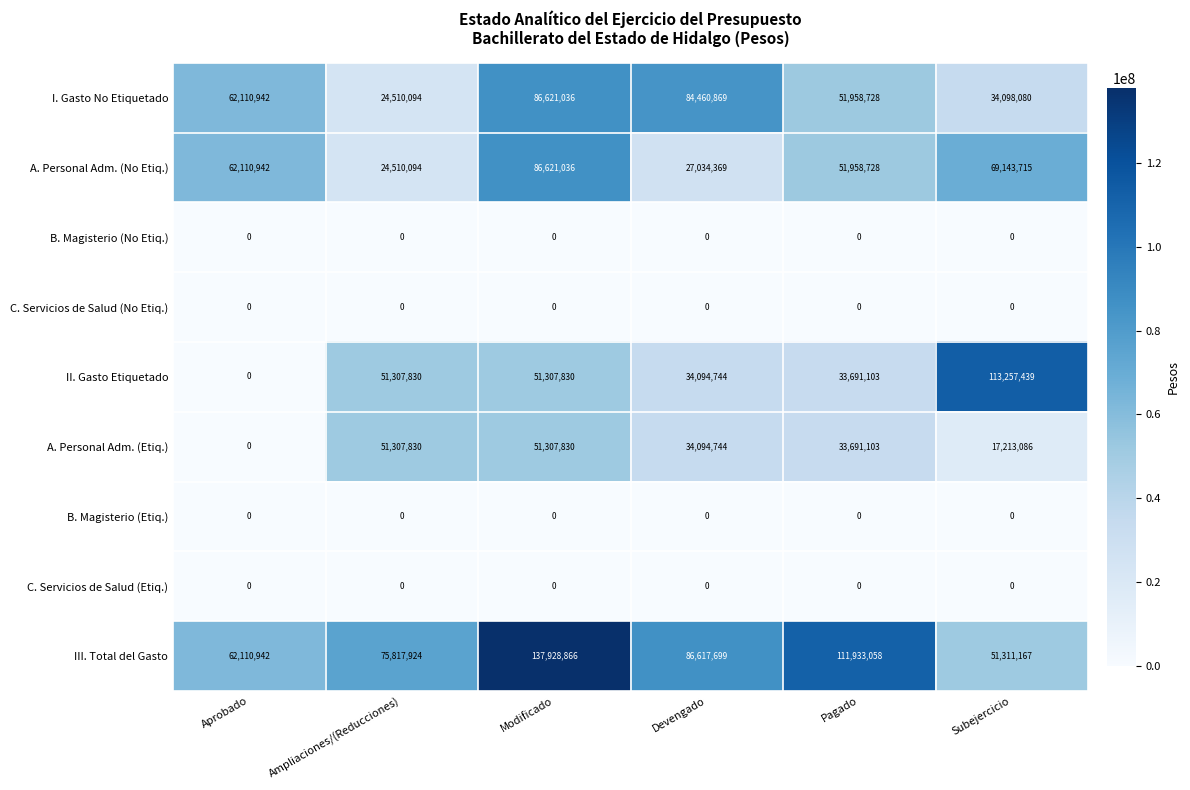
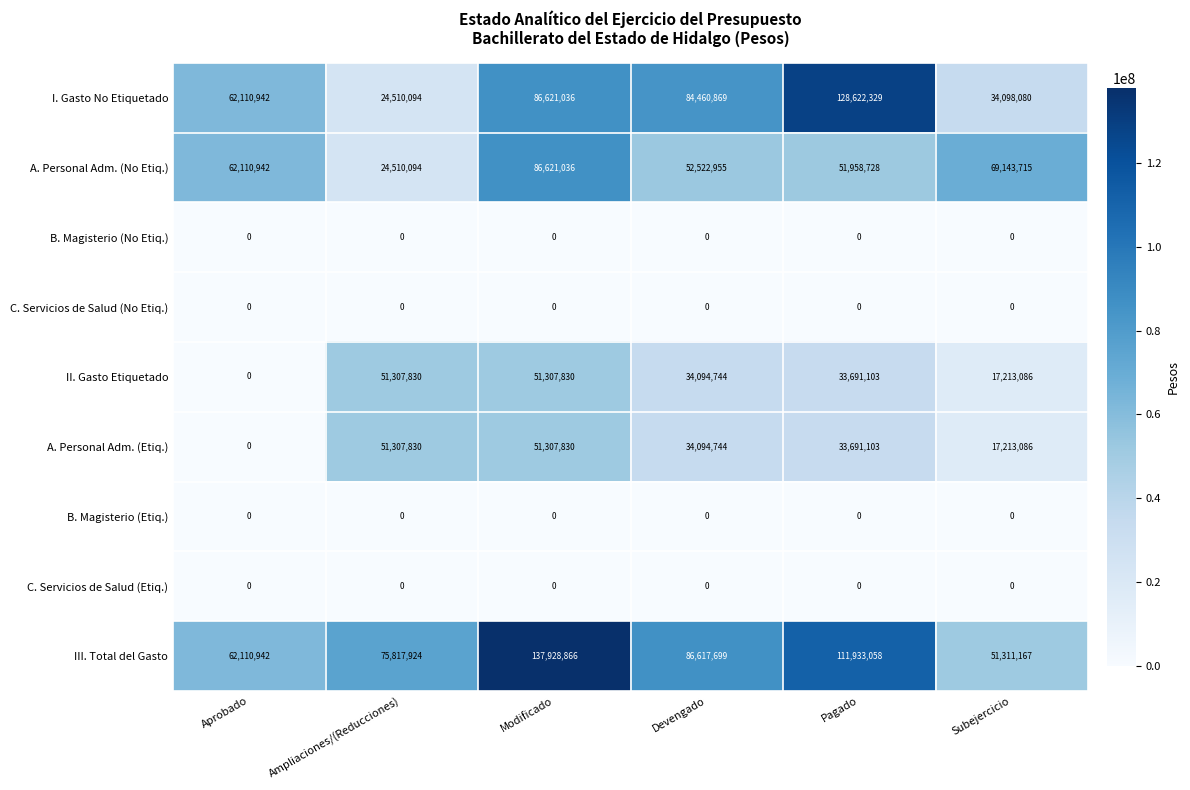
  {
    "I. Gasto No Etiquetado": {
      "Aprobado": "62,110,942",
      "Ampliaciones/(Reducciones)": "24,510,094",
      "Modificado": "86,621,036",
      "Devengado": "84,460,869",
-     "Pagado": "51,958,728",
+     "Pagado": "128,622,329",
      "Subejercicio": "34,098,080"
    },
    "A. Personal Adm. (No Etiq.)": {
      "Aprobado": "62,110,942",
      "Ampliaciones/(Reducciones)": "24,510,094",
      "Modificado": "86,621,036",
-     "Devengado": "27,034,369",
+     "Devengado": "52,522,955",
      "Pagado": "51,958,728",
      "Subejercicio": "69,143,715"
    },
    "B. Magisterio (No Etiq.)": {
      "Aprobado": "0",
      "Ampliaciones/(Reducciones)": "0",
      "Modificado": "0",
      "Devengado": "0",
      "Pagado": "0",
      "Subejercicio": "0"
    },
    "C. Servicios de Salud (No Etiq.)": {
      "Aprobado": "0",
      "Ampliaciones/(Reducciones)": "0",
      "Modificado": "0",
      "Devengado": "0",
      "Pagado": "0",
      "Subejercicio": "0"
    },
    "II. Gasto Etiquetado": {
      "Aprobado": "0",
      "Ampliaciones/(Reducciones)": "51,307,830",
      "Modificado": "51,307,830",
      "Devengado": "34,094,744",
      "Pagado": "33,691,103",
-     "Subejercicio": "113,257,439"
+     "Subejercicio": "17,213,086"
    },
    "A. Personal Adm. (Etiq.)": {
      "Aprobado": "0",
      "Ampliaciones/(Reducciones)": "51,307,830",
      "Modificado": "51,307,830",
      "Devengado": "34,094,744",
      "Pagado": "33,691,103",
      "Subejercicio": "17,213,086"
    },
    "B. Magisterio (Etiq.)": {
      "Aprobado": "0",
      "Ampliaciones/(Reducciones)": "0",
      "Modificado": "0",
      "Devengado": "0",
      "Pagado": "0",
      "Subejercicio": "0"
    },
    "C. Servicios de Salud (Etiq.)": {
      "Aprobado": "0",
      "Ampliaciones/(Reducciones)": "0",
      "Modificado": "0",
      "Devengado": "0",
      "Pagado": "0",
      "Subejercicio": "0"
    },
    "III. Total del Gasto": {
      "Aprobado": "62,110,942",
      "Ampliaciones/(Reducciones)": "75,817,924",
      "Modificado": "137,928,866",
      "Devengado": "86,617,699",
      "Pagado": "111,933,058",
      "Subejercicio": "51,311,167"
    }
  }
